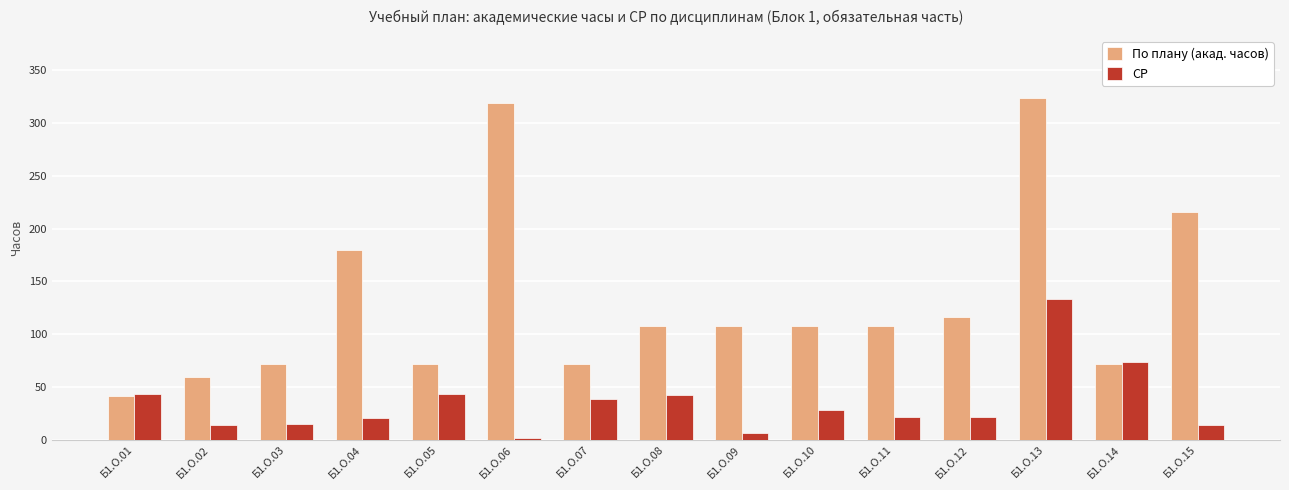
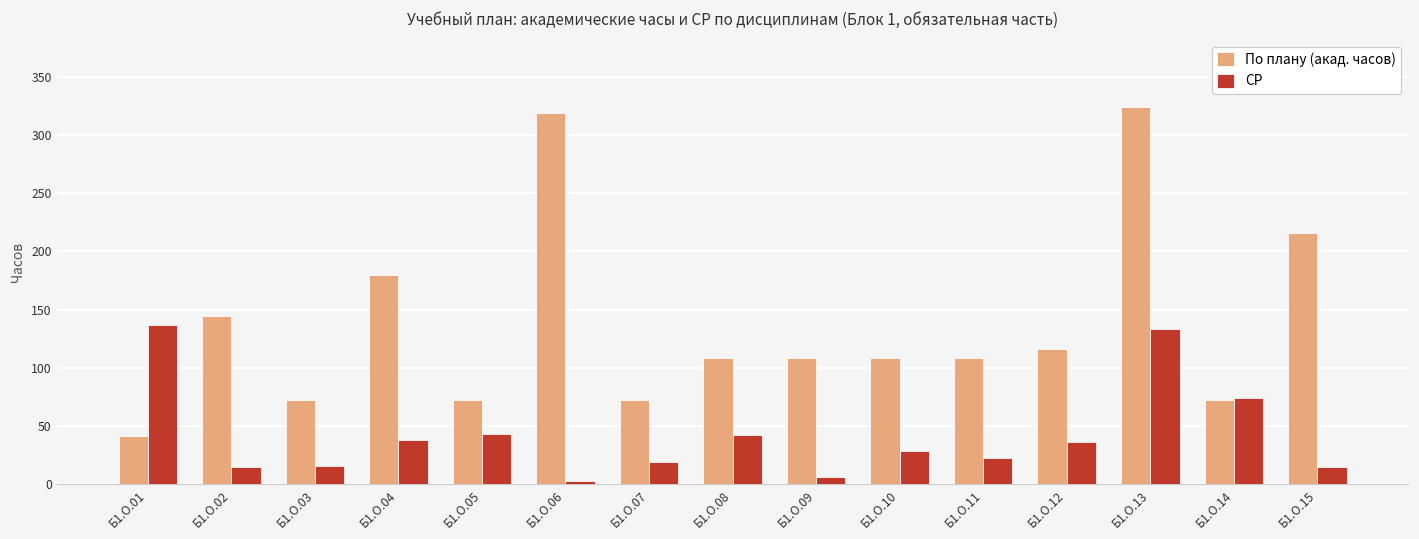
  {
    "По плану (акад. часов)": {
      "Б1.О.01": 41,
-     "Б1.О.02": 59,
+     "Б1.О.02": 144,
      "Б1.О.03": 72,
      "Б1.О.04": 180,
      "Б1.О.05": 72,
      "Б1.О.06": 319,
      "Б1.О.07": 72,
      "Б1.О.08": 108,
      "Б1.О.09": 108,
      "Б1.О.10": 108,
      "Б1.О.11": 108,
      "Б1.О.12": 116,
      "Б1.О.13": 324,
      "Б1.О.14": 72,
      "Б1.О.15": 216
    },
    "СР": {
-     "Б1.О.01": 43,
+     "Б1.О.01": 137,
      "Б1.О.02": 14,
      "Б1.О.03": 15,
-     "Б1.О.04": 21,
+     "Б1.О.04": 38,
      "Б1.О.05": 43,
-     "Б1.О.07": 39,
+     "Б1.О.07": 19,
      "Б1.О.08": 42,
      "Б1.О.09": 6,
      "Б1.О.10": 28,
      "Б1.О.11": 22,
-     "Б1.О.12": 22,
+     "Б1.О.12": 36,
      "Б1.О.13": 133,
      "Б1.О.14": 74,
      "Б1.О.15": 14
    }
  }
